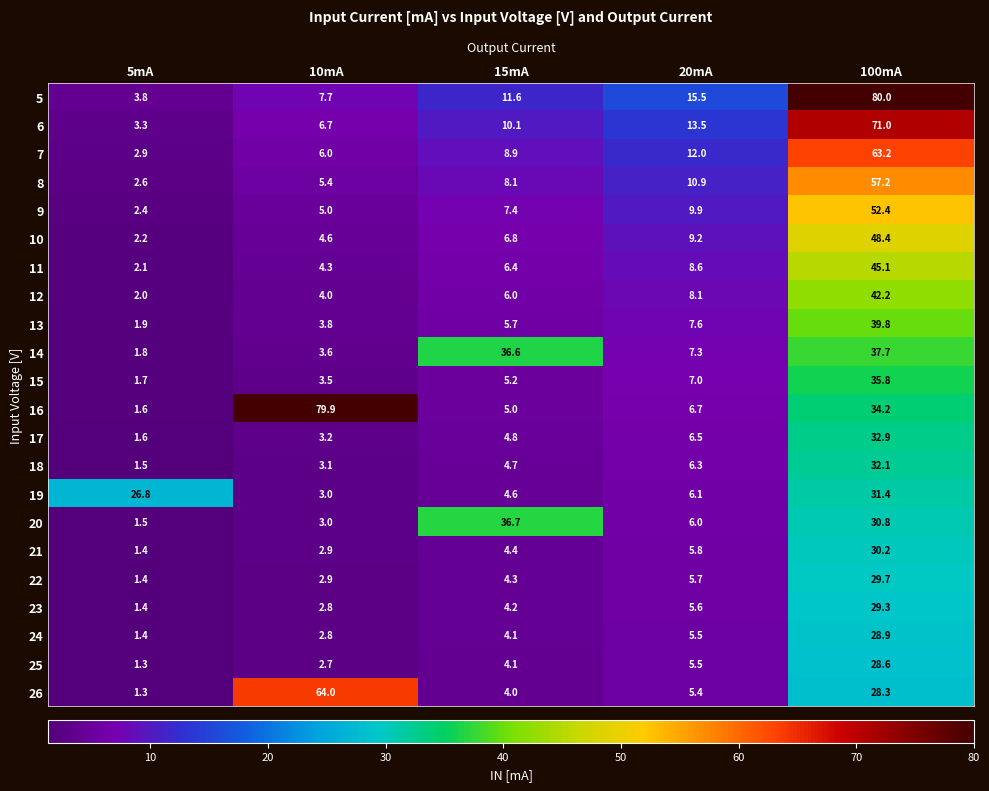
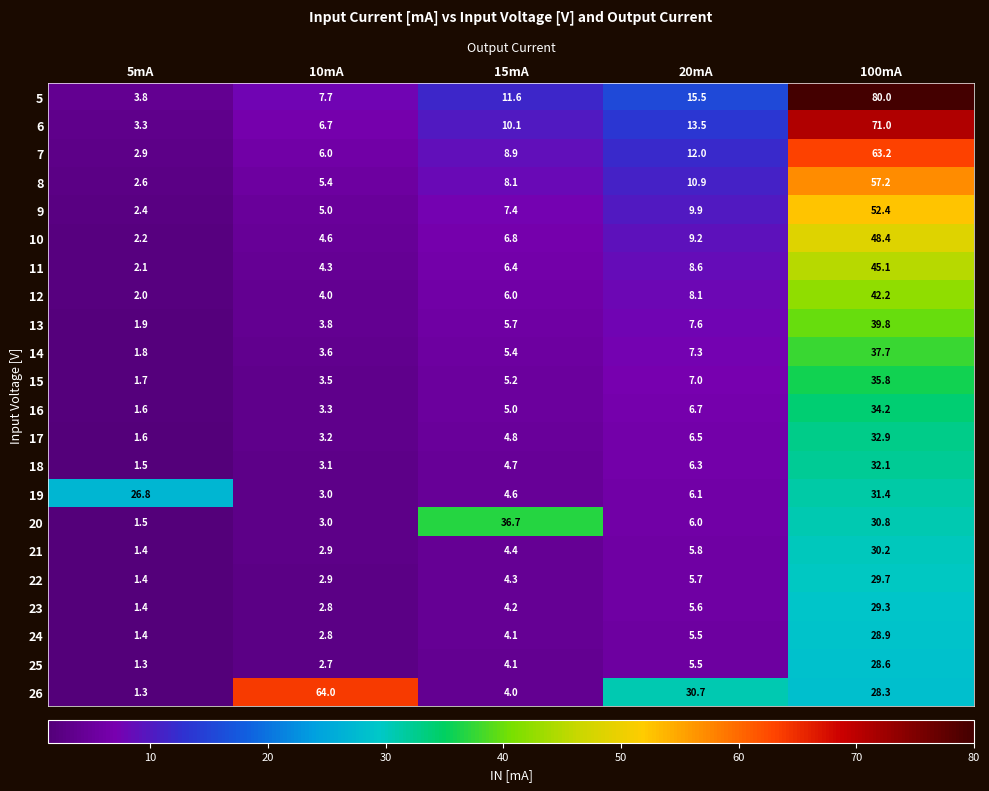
  {
    "5": {
      "5mA": 3.8,
      "10mA": 7.7,
      "15mA": 11.6,
      "20mA": 15.5,
      "100mA": 80.0
    },
    "6": {
      "5mA": 3.3,
      "10mA": 6.7,
      "15mA": 10.1,
      "20mA": 13.5,
      "100mA": 71.0
    },
    "7": {
      "5mA": 2.9,
      "10mA": 6.0,
      "15mA": 8.9,
      "20mA": 12.0,
      "100mA": 63.2
    },
    "8": {
      "5mA": 2.6,
      "10mA": 5.4,
      "15mA": 8.1,
      "20mA": 10.9,
      "100mA": 57.2
    },
    "9": {
      "5mA": 2.4,
      "10mA": 5.0,
      "15mA": 7.4,
      "20mA": 9.9,
      "100mA": 52.4
    },
    "10": {
      "5mA": 2.2,
      "10mA": 4.6,
      "15mA": 6.8,
      "20mA": 9.2,
      "100mA": 48.4
    },
    "11": {
      "5mA": 2.1,
      "10mA": 4.3,
      "15mA": 6.4,
      "20mA": 8.6,
      "100mA": 45.1
    },
    "12": {
      "5mA": 2.0,
      "10mA": 4.0,
      "15mA": 6.0,
      "20mA": 8.1,
      "100mA": 42.2
    },
    "13": {
      "5mA": 1.9,
      "10mA": 3.8,
      "15mA": 5.7,
      "20mA": 7.6,
      "100mA": 39.8
    },
    "14": {
      "5mA": 1.8,
      "10mA": 3.6,
-     "15mA": 36.6,
+     "15mA": 5.4,
      "20mA": 7.3,
      "100mA": 37.7
    },
    "15": {
      "5mA": 1.7,
      "10mA": 3.5,
      "15mA": 5.2,
      "20mA": 7.0,
      "100mA": 35.8
    },
    "16": {
      "5mA": 1.6,
-     "10mA": 79.9,
+     "10mA": 3.3,
      "15mA": 5.0,
      "20mA": 6.7,
      "100mA": 34.2
    },
    "17": {
      "5mA": 1.6,
      "10mA": 3.2,
      "15mA": 4.8,
      "20mA": 6.5,
      "100mA": 32.9
    },
    "18": {
      "5mA": 1.5,
      "10mA": 3.1,
      "15mA": 4.7,
      "20mA": 6.3,
      "100mA": 32.1
    },
    "19": {
      "5mA": 26.8,
      "10mA": 3.0,
      "15mA": 4.6,
      "20mA": 6.1,
      "100mA": 31.4
    },
    "20": {
      "5mA": 1.5,
      "10mA": 3.0,
      "15mA": 36.7,
      "20mA": 6.0,
      "100mA": 30.8
    },
    "21": {
      "5mA": 1.4,
      "10mA": 2.9,
      "15mA": 4.4,
      "20mA": 5.8,
      "100mA": 30.2
    },
    "22": {
      "5mA": 1.4,
      "10mA": 2.9,
      "15mA": 4.3,
      "20mA": 5.7,
      "100mA": 29.7
    },
    "23": {
      "5mA": 1.4,
      "10mA": 2.8,
      "15mA": 4.2,
      "20mA": 5.6,
      "100mA": 29.3
    },
    "24": {
      "5mA": 1.4,
      "10mA": 2.8,
      "15mA": 4.1,
      "20mA": 5.5,
      "100mA": 28.9
    },
    "25": {
      "5mA": 1.3,
      "10mA": 2.7,
      "15mA": 4.1,
      "20mA": 5.5,
      "100mA": 28.6
    },
    "26": {
      "5mA": 1.3,
      "10mA": 64.0,
      "15mA": 4.0,
-     "20mA": 5.4,
+     "20mA": 30.7,
      "100mA": 28.3
    }
  }
